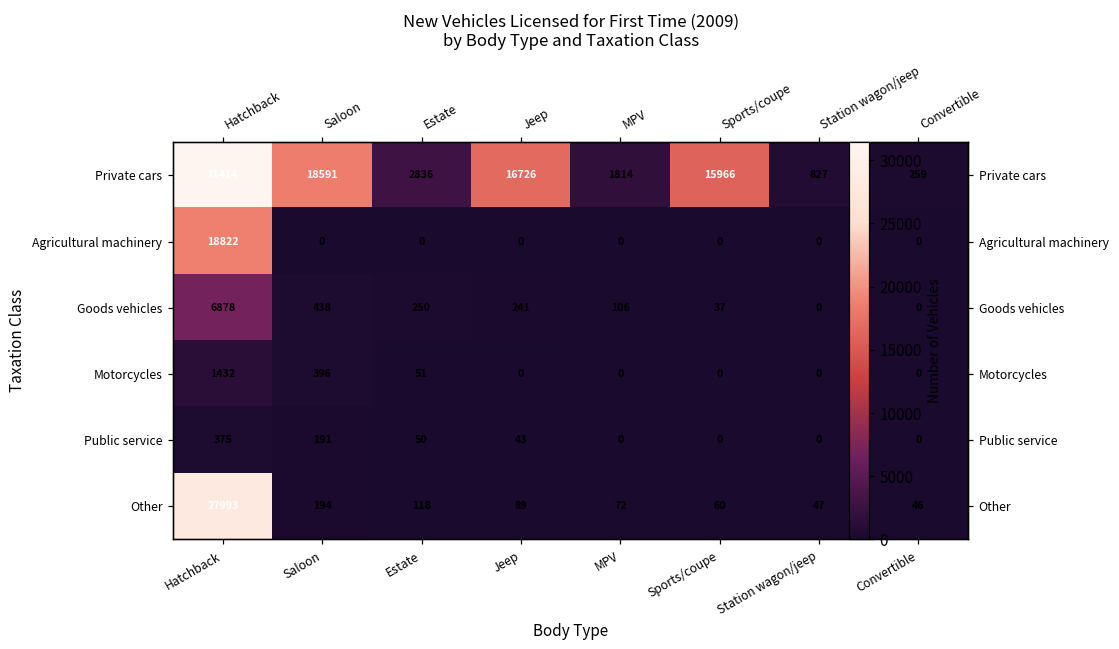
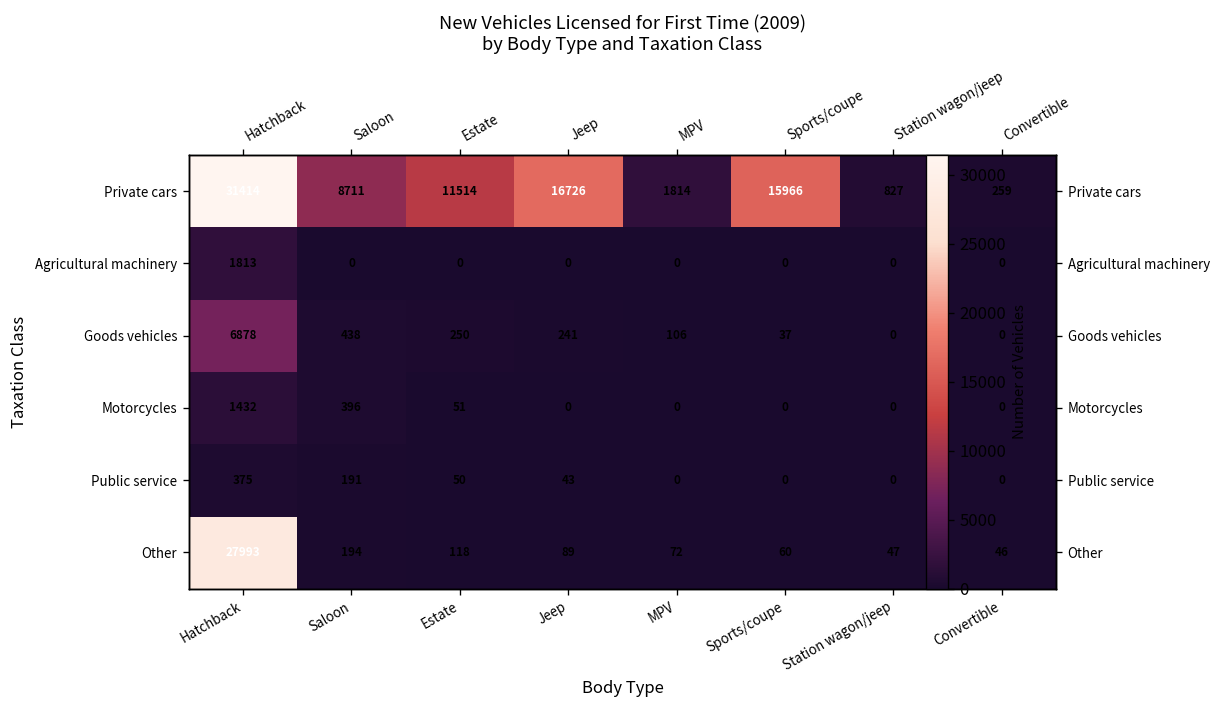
  {
    "Private cars": {
-     "Saloon": 18591,
-     "Estate": 2836,
+     "Saloon": 8711,
+     "Estate": 11514,
      "Jeep": 16726,
      "MPV": 1814,
      "Sports/coupe": 15966,
      "Station wagon/jeep": 827
    },
    "Agricultural machinery": {
-     "Hatchback": 18822
+     "Hatchback": 1813
    },
    "Goods vehicles": {
      "Hatchback": 6878,
      "Saloon": 438
    },
    "Motorcycles": {
      "Hatchback": 1432
    },
    "Public service": {
      "Hatchback": 375
    }
  }
